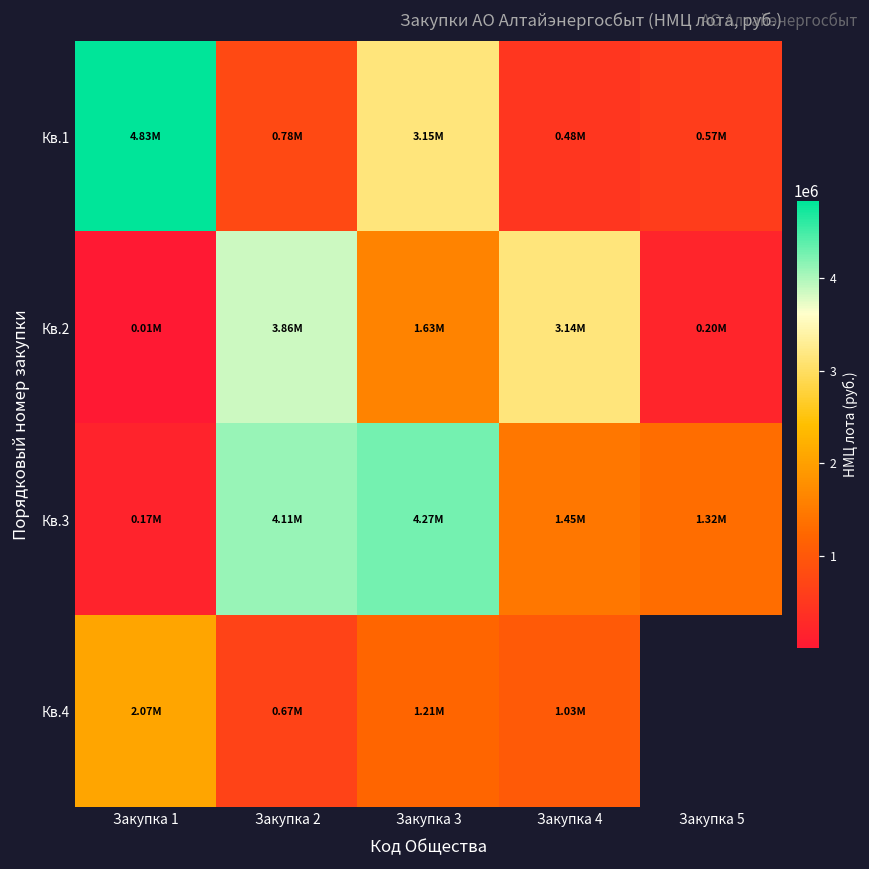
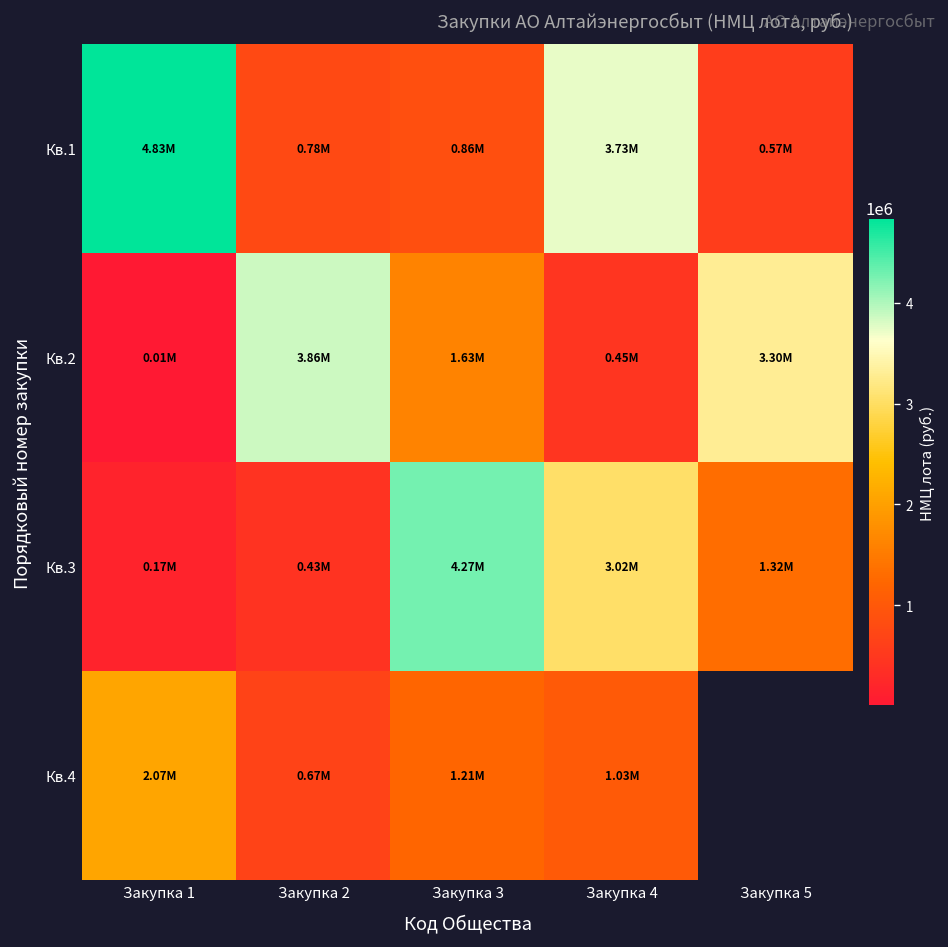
  {
    "Кв.1": {
      "Закупка 1": "4.83M",
      "Закупка 2": "0.78M",
-     "Закупка 3": "3.15M",
-     "Закупка 4": "0.48M",
+     "Закупка 3": "0.86M",
+     "Закупка 4": "3.73M",
      "Закупка 5": "0.57M"
    },
    "Кв.2": {
      "Закупка 1": "0.01M",
      "Закупка 2": "3.86M",
      "Закупка 3": "1.63M",
-     "Закупка 4": "3.14M",
-     "Закупка 5": "0.20M"
+     "Закупка 4": "0.45M",
+     "Закупка 5": "3.30M"
    },
    "Кв.3": {
      "Закупка 1": "0.17M",
-     "Закупка 2": "4.11M",
+     "Закупка 2": "0.43M",
      "Закупка 3": "4.27M",
-     "Закупка 4": "1.45M",
+     "Закупка 4": "3.02M",
      "Закупка 5": "1.32M"
    },
    "Кв.4": {
      "Закупка 1": "2.07M",
      "Закупка 2": "0.67M",
      "Закупка 3": "1.21M",
      "Закупка 4": "1.03M"
    }
  }
